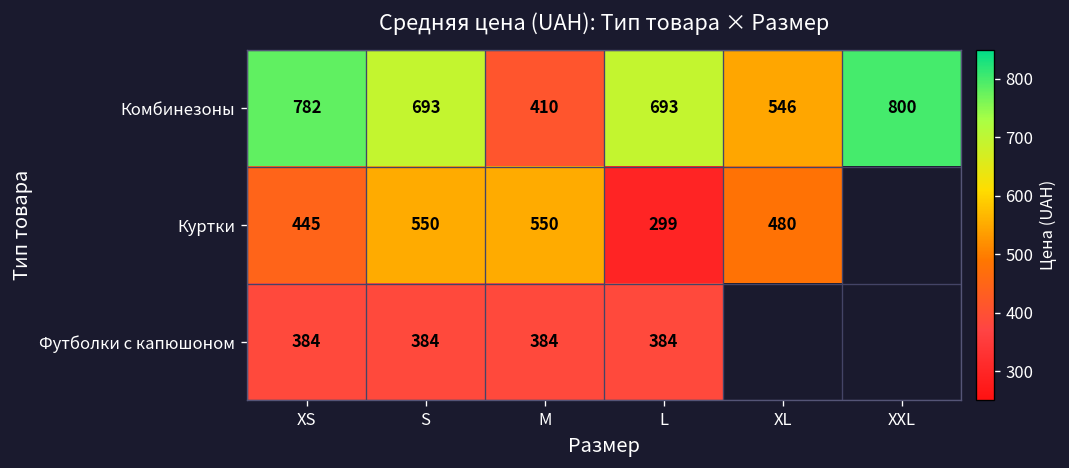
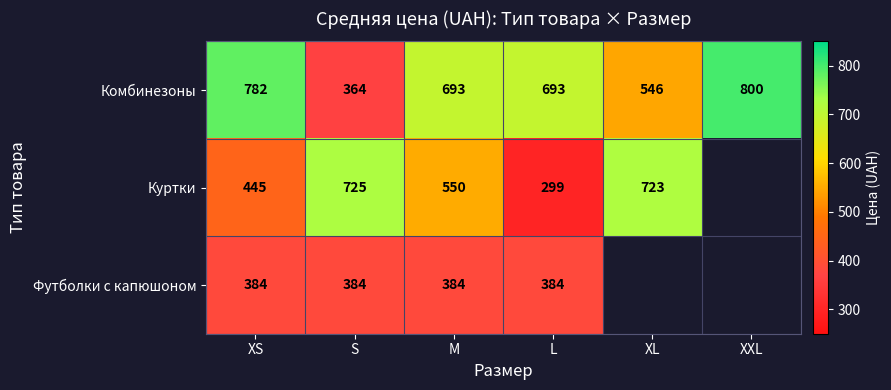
  {
    "Комбинезоны": {
      "XS": 782,
-     "S": 693,
-     "M": 410,
+     "S": 364,
+     "M": 693,
      "L": 693,
      "XL": 546,
      "XXL": 800
    },
    "Куртки": {
      "XS": 445,
-     "S": 550,
+     "S": 725,
      "M": 550,
      "L": 299,
-     "XL": 480
+     "XL": 723
    },
    "Футболки с капюшоном": {
      "XS": 384,
      "S": 384,
      "M": 384,
      "L": 384
    }
  }
